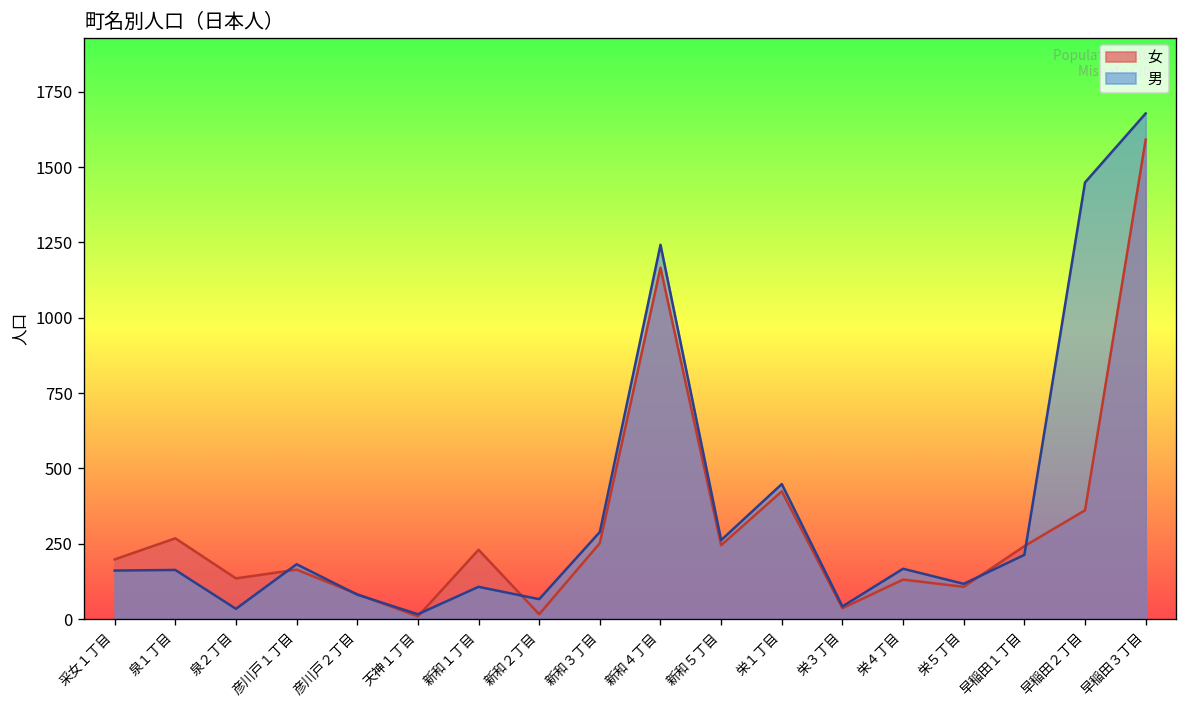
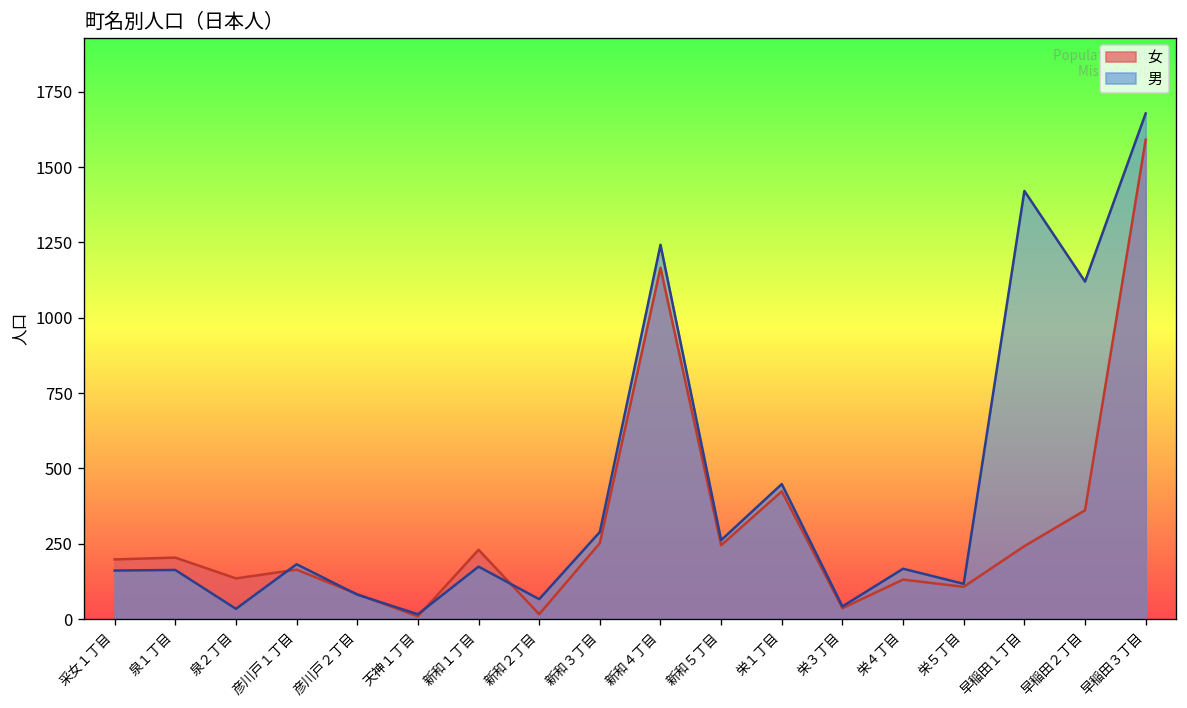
  {
    "女": {
      "采女１丁目": 200,
-     "泉１丁目": 270,
+     "泉１丁目": 200,
      "泉２丁目": 140,
      "彦川戸１丁目": 160,
      "新和１丁目": 230,
      "新和２丁目": 20,
      "新和３丁目": 250,
      "新和４丁目": 1170,
      "新和５丁目": 250,
      "栄１丁目": 420,
      "栄４丁目": 130,
      "早稲田１丁目": 240,
      "早稲田２丁目": 360,
      "早稲田３丁目": 1590
    },
    "男": {
      "采女１丁目": 160,
      "泉１丁目": 160,
      "泉２丁目": 30,
      "彦川戸１丁目": 180,
-     "新和１丁目": 110,
+     "新和１丁目": 170,
      "新和２丁目": 70,
      "新和３丁目": 290,
      "新和４丁目": 1240,
      "新和５丁目": 260,
      "栄１丁目": 450,
      "栄４丁目": 170,
-     "早稲田１丁目": 210,
-     "早稲田２丁目": 1450,
+     "早稲田１丁目": 1420,
+     "早稲田２丁目": 1120,
      "早稲田３丁目": 1680
    }
  }
